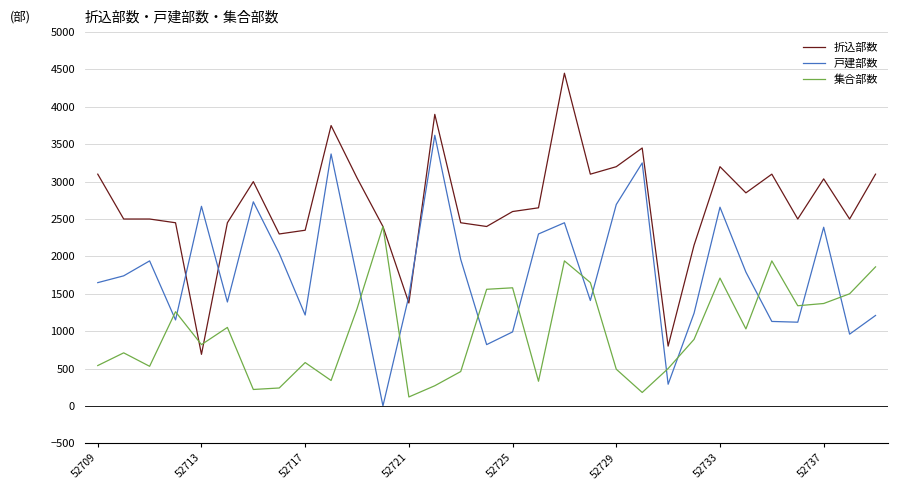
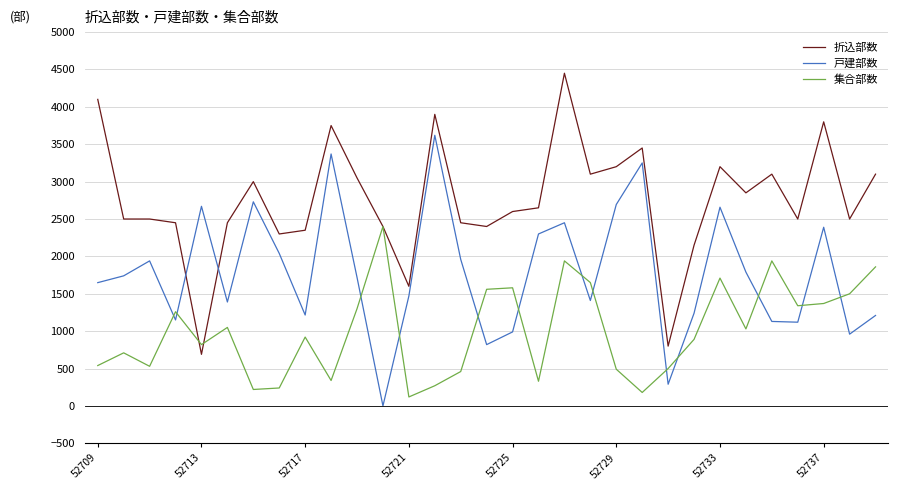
  {
    "折込部数": {
-     "52709": 3100,
+     "52709": 4100,
      "52713": 700,
      "52717": 2400,
-     "52721": 1400,
+     "52721": 1600,
      "52725": 2600,
      "52729": 3200,
      "52733": 3200,
-     "52737": 3000
+     "52737": 3800
    },
    "戸建部数": {
      "52709": 1600,
      "52713": 2700,
      "52717": 1200,
      "52721": 1500,
      "52725": 1000,
      "52729": 2700,
      "52733": 2700,
      "52737": 2400
    },
    "集合部数": {
      "52709": 500,
      "52713": 800,
-     "52717": 600,
+     "52717": 900,
      "52721": 100,
      "52725": 1600,
      "52729": 500,
      "52733": 1700,
      "52737": 1400
    }
  }
